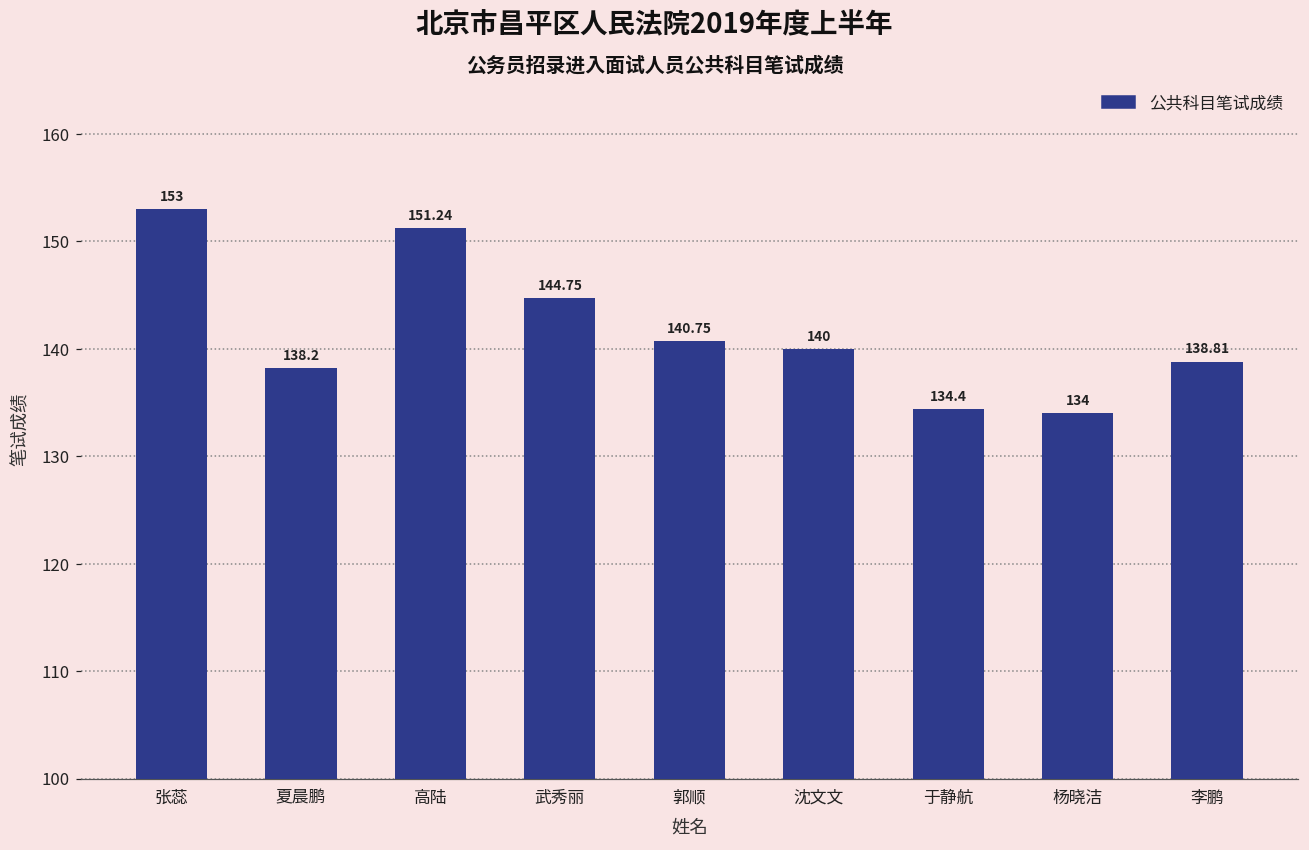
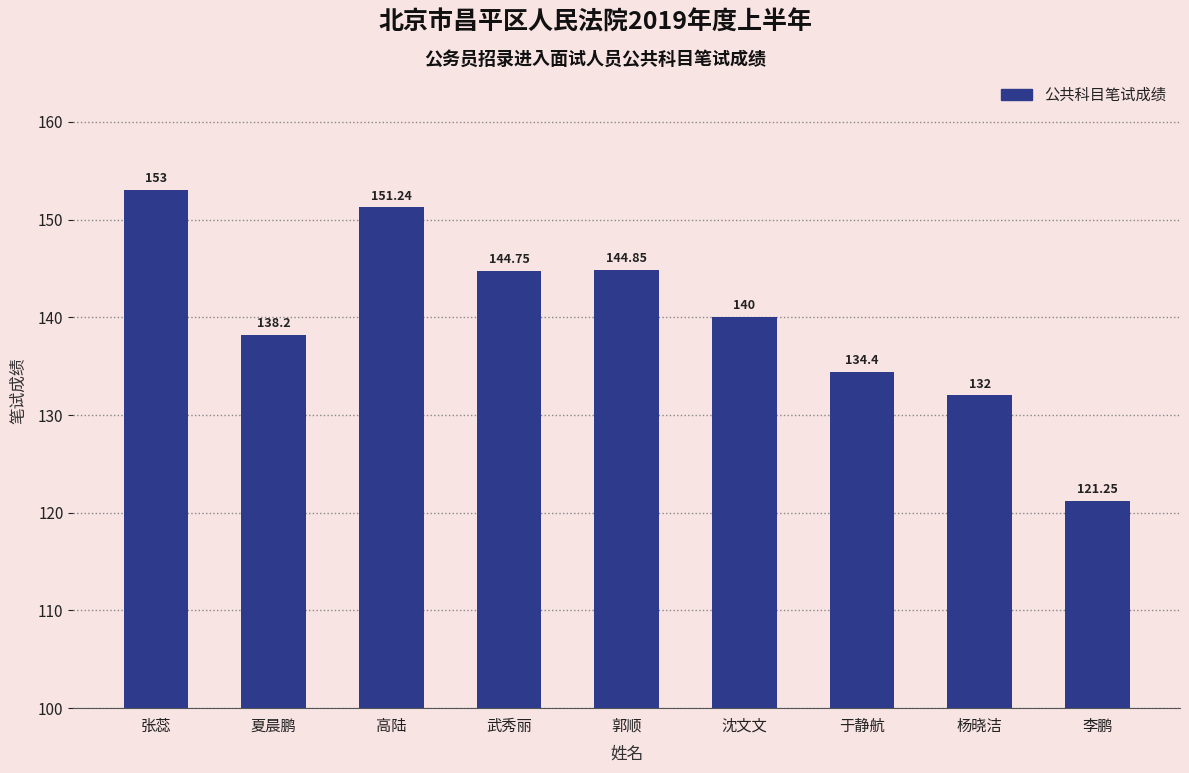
  {
    "张蕊": 153,
    "夏晨鹏": 138.2,
    "高陆": 151.24,
    "武秀丽": 144.75,
-   "郭顺": 140.75,
+   "郭顺": 144.85,
    "沈文文": 140,
    "于静航": 134.4,
-   "杨晓洁": 134,
-   "李鹏": 138.81
+   "杨晓洁": 132,
+   "李鹏": 121.25
  }
